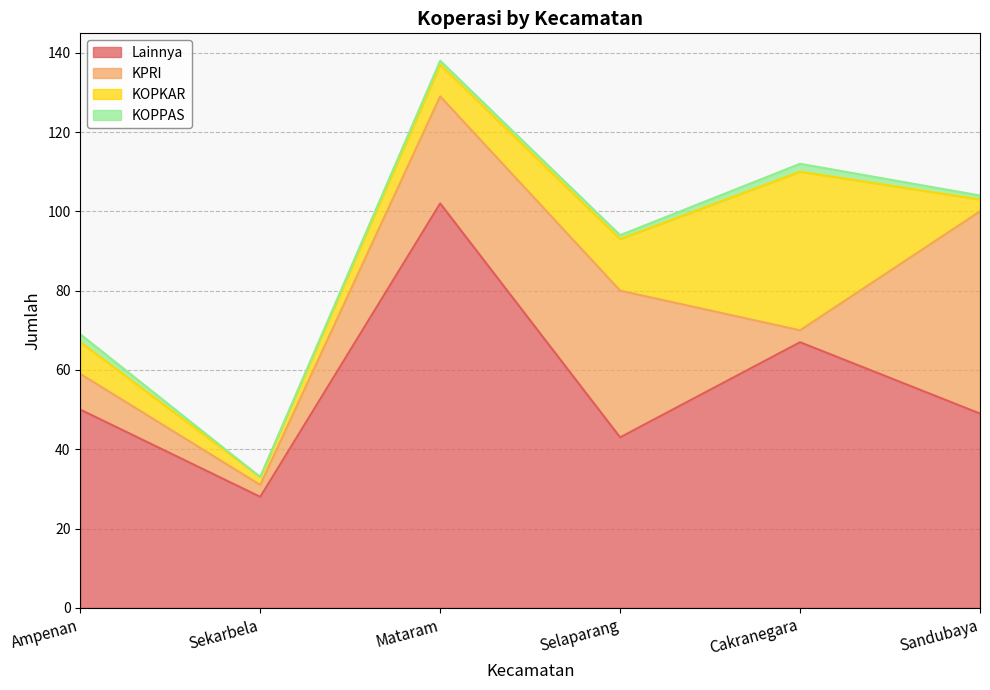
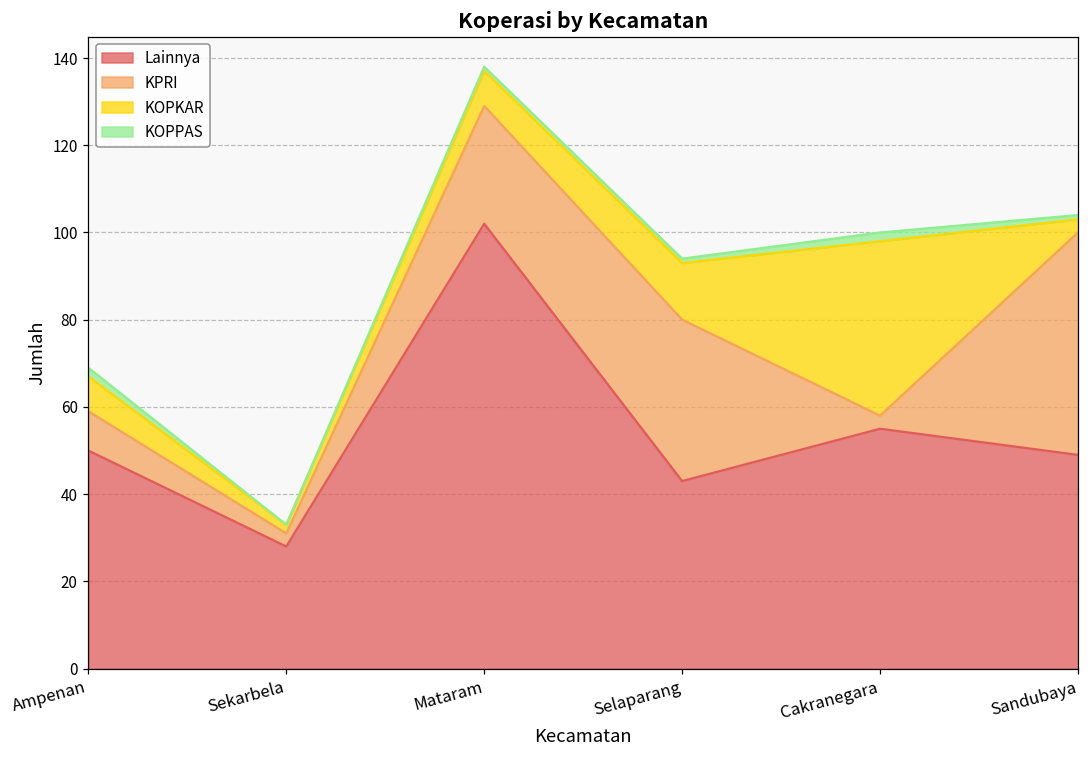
  {
    "Lainnya": {
      "Ampenan": 50,
      "Sekarbela": 28,
      "Mataram": 102,
      "Selaparang": 43,
-     "Cakranegara": 67,
+     "Cakranegara": 55,
      "Sandubaya": 49
    },
    "KPRI": {
      "Ampenan": 9,
      "Sekarbela": 3,
      "Mataram": 27,
      "Selaparang": 37,
      "Cakranegara": 3,
      "Sandubaya": 51
    },
    "KOPKAR": {
      "Ampenan": 8,
      "Mataram": 8,
      "Selaparang": 13,
      "Cakranegara": 40,
      "Sandubaya": 3
    },
    "KOPPAS": {
      "Ampenan": 2,
      "Mataram": 1,
      "Selaparang": 1,
      "Cakranegara": 2,
      "Sandubaya": 1
    }
  }
